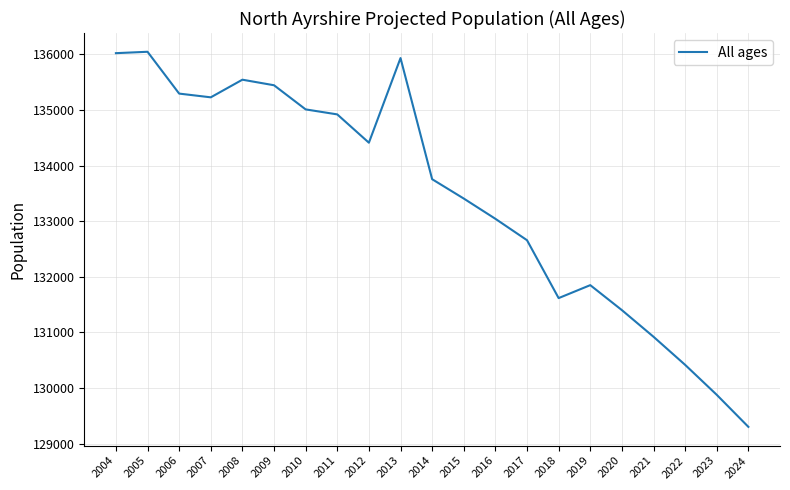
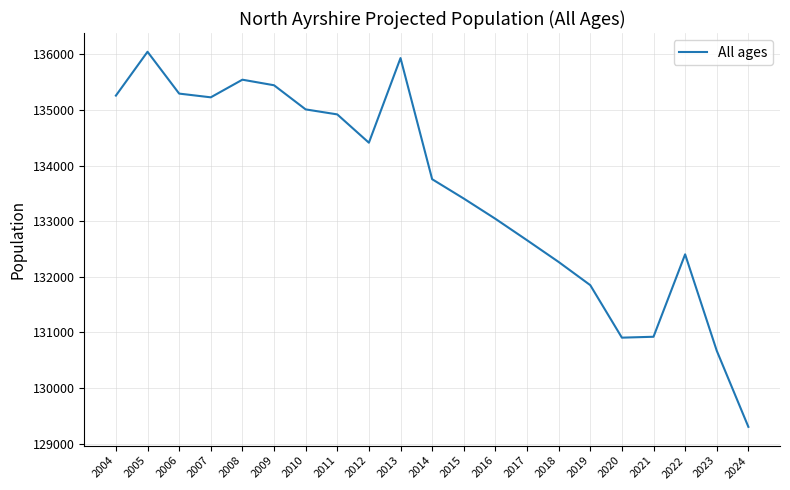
  {
-   "2004": 136000,
+   "2004": 135300,
    "2005": 136000,
    "2006": 135300,
    "2007": 135200,
    "2008": 135500,
    "2009": 135400,
    "2010": 135000,
    "2011": 134900,
    "2012": 134400,
    "2013": 135900,
    "2014": 133800,
    "2015": 133400,
    "2016": 133000,
    "2017": 132700,
-   "2018": 131600,
+   "2018": 132300,
    "2019": 131800,
-   "2020": 131400,
+   "2020": 130900,
    "2021": 130900,
-   "2022": 130400,
-   "2023": 129900,
+   "2022": 132400,
+   "2023": 130700,
    "2024": 129300
  }
